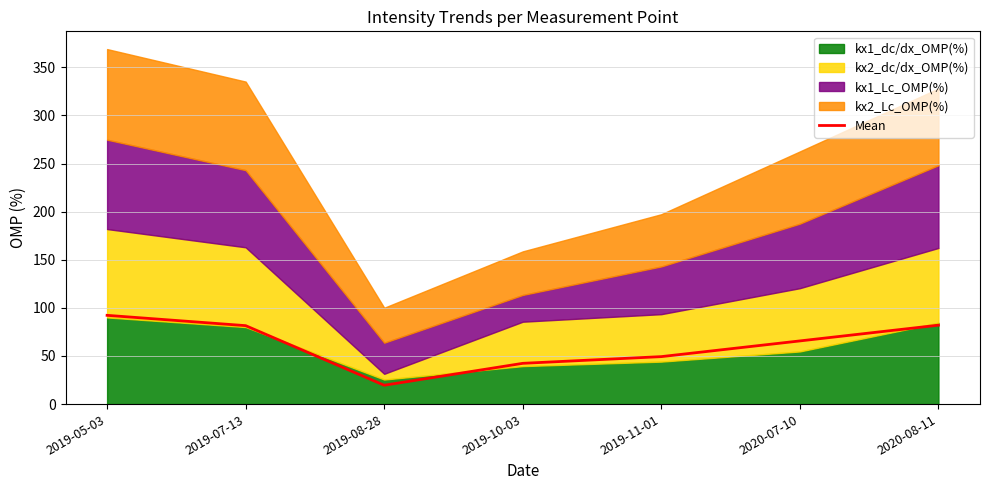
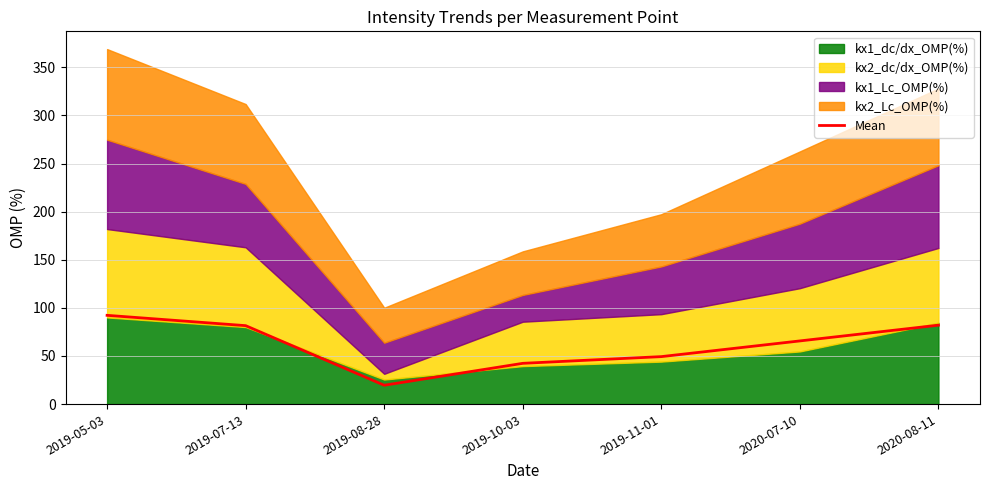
  {
    "Mean": {
      "2019-08-28": 20,
      "2019-10-03": 40,
      "2019-11-01": 50,
      "2020-07-10": 70
    },
    "kx1_dc/dx_OMP(%)": {
      "2019-08-28": 30,
      "2019-10-03": 40,
      "2019-11-01": 40,
      "2020-07-10": 50
    },
    "kx2_dc/dx_OMP(%)": {
      "2019-05-03": 90,
      "2019-07-13": 80,
      "2019-08-28": 10,
      "2019-10-03": 50,
      "2019-11-01": 50,
      "2020-07-10": 70,
      "2020-08-11": 80
    },
    "kx1_Lc_OMP(%)": {
      "2019-05-03": 90,
-     "2019-07-13": 80,
+     "2019-07-13": 70,
      "2019-08-28": 30,
      "2019-10-03": 30,
      "2019-11-01": 50,
      "2020-07-10": 70,
      "2020-08-11": 90
    },
    "kx2_Lc_OMP(%)": {
      "2019-05-03": 90,
-     "2019-07-13": 90,
+     "2019-07-13": 80,
      "2019-08-28": 40,
      "2019-10-03": 50,
      "2019-11-01": 50,
      "2020-07-10": 80
    }
  }
